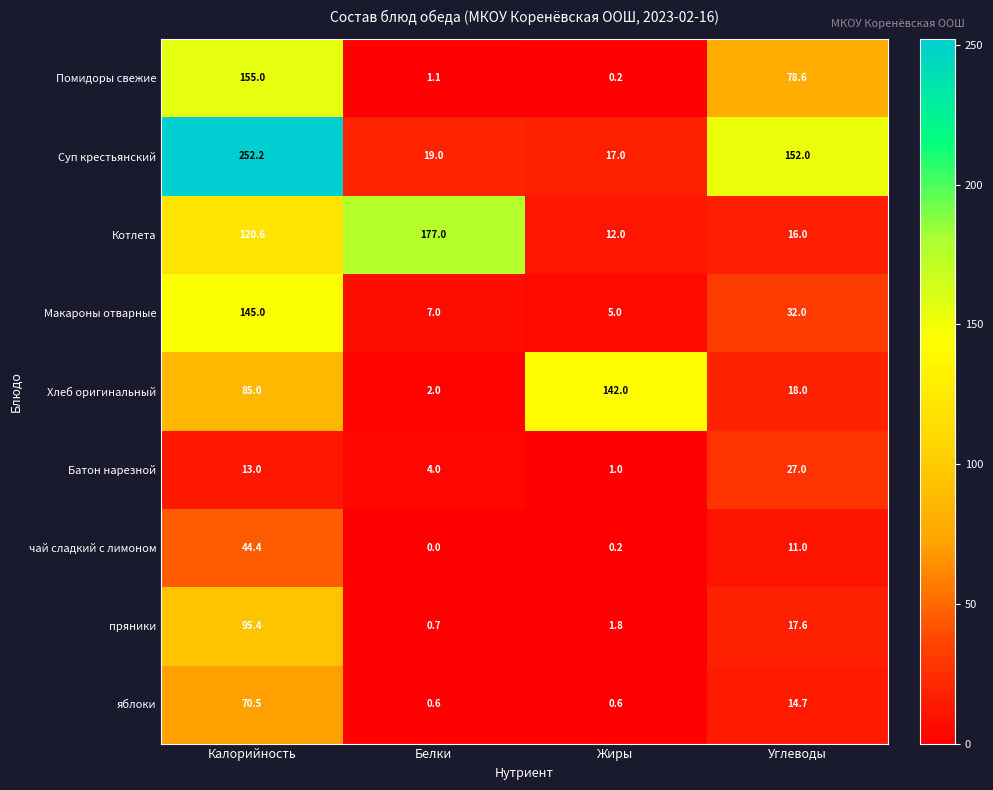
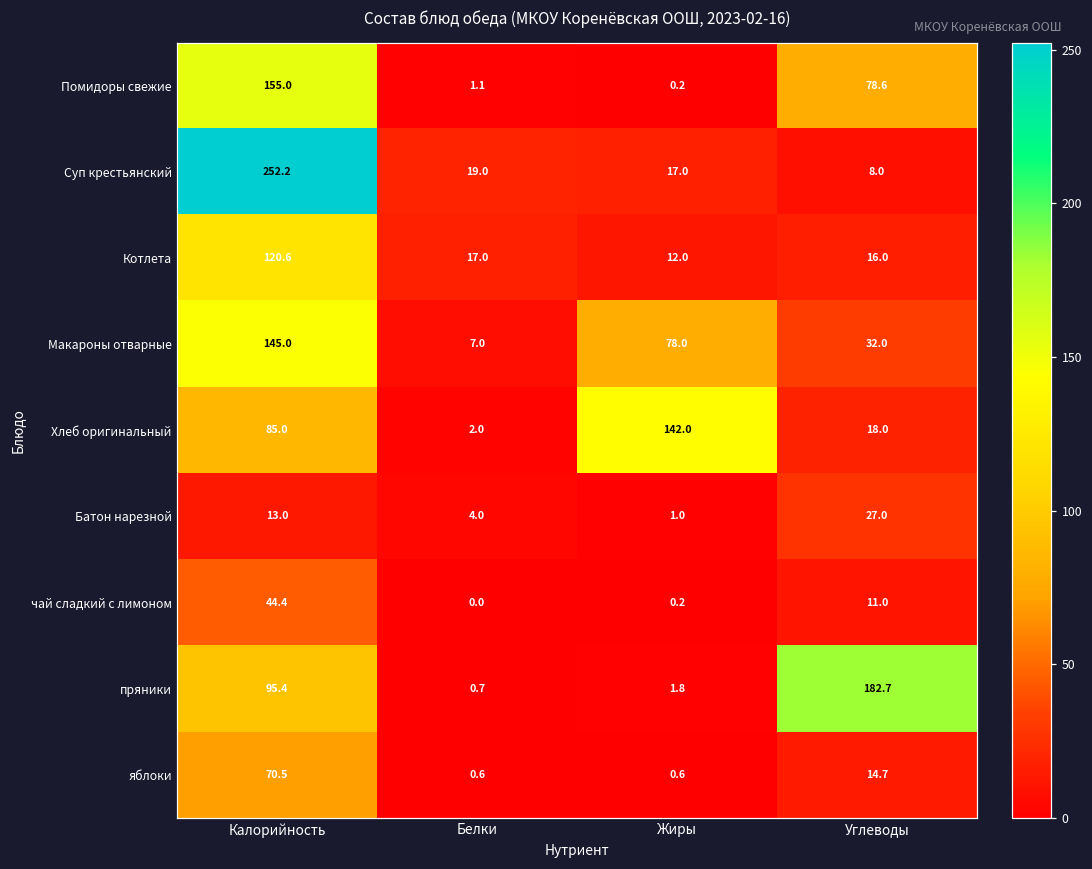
  {
    "Помидоры свежие": {
      "Калорийность": 155.0,
      "Белки": 1.1,
      "Жиры": 0.2,
      "Углеводы": 78.6
    },
    "Суп крестьянский": {
      "Калорийность": 252.2,
      "Белки": 19.0,
      "Жиры": 17.0,
-     "Углеводы": 152.0
+     "Углеводы": 8.0
    },
    "Котлета": {
      "Калорийность": 120.6,
-     "Белки": 177.0,
+     "Белки": 17.0,
      "Жиры": 12.0,
      "Углеводы": 16.0
    },
    "Макароны отварные": {
      "Калорийность": 145.0,
      "Белки": 7.0,
-     "Жиры": 5.0,
+     "Жиры": 78.0,
      "Углеводы": 32.0
    },
    "Хлеб оригинальный": {
      "Калорийность": 85.0,
      "Белки": 2.0,
      "Жиры": 142.0,
      "Углеводы": 18.0
    },
    "Батон нарезной": {
      "Калорийность": 13.0,
      "Белки": 4.0,
      "Жиры": 1.0,
      "Углеводы": 27.0
    },
    "чай сладкий с лимоном": {
      "Калорийность": 44.4,
      "Белки": 0.0,
      "Жиры": 0.2,
      "Углеводы": 11.0
    },
    "пряники": {
      "Калорийность": 95.4,
      "Белки": 0.7,
      "Жиры": 1.8,
-     "Углеводы": 17.6
+     "Углеводы": 182.7
    },
    "яблоки": {
      "Калорийность": 70.5,
      "Белки": 0.6,
      "Жиры": 0.6,
      "Углеводы": 14.7
    }
  }
